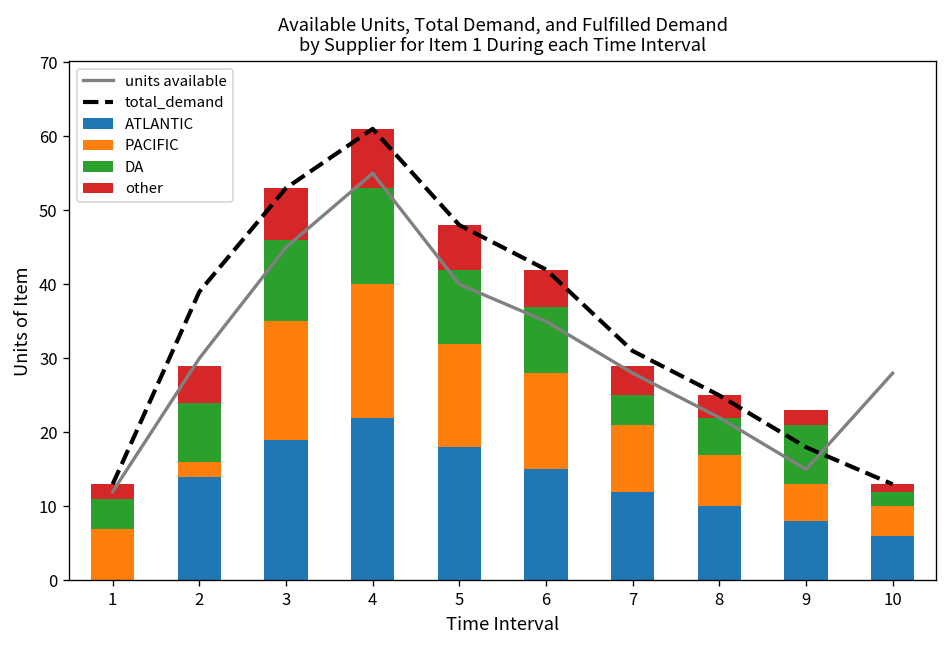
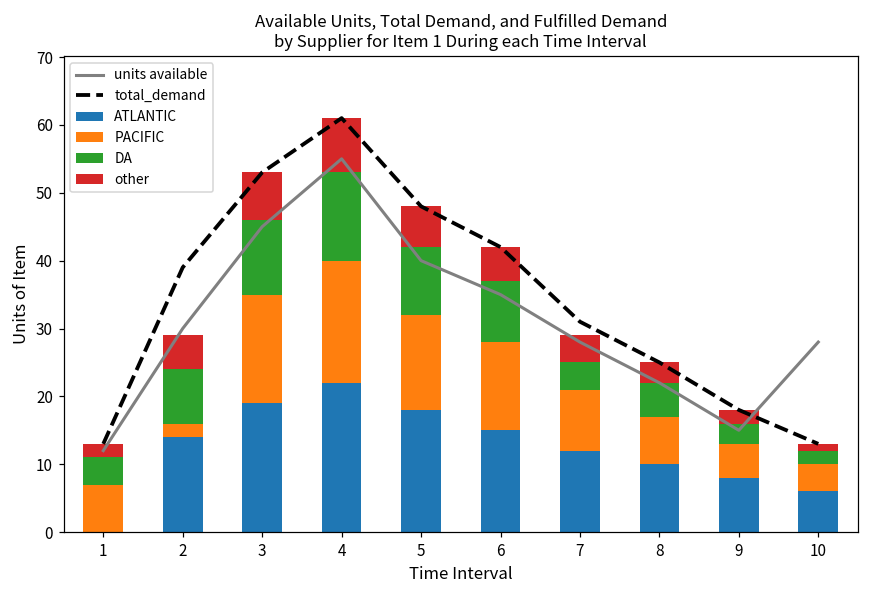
  {
    "ATLANTIC": {
      "1": 0,
      "2": 14,
      "3": 19,
      "4": 22,
      "5": 18,
      "6": 15,
      "7": 12,
      "8": 10,
      "9": 8,
      "10": 6
    },
    "units available": {
      "1": 12,
      "2": 30,
      "3": 45,
      "4": 55,
      "5": 40,
      "6": 35,
      "7": 28,
      "8": 22,
      "9": 15,
      "10": 28
    },
    "PACIFIC": {
      "1": 7,
      "2": 2,
      "3": 16,
      "4": 18,
      "5": 14,
      "6": 13,
      "7": 9,
      "8": 7,
      "9": 5,
      "10": 4
    },
    "total_demand": {
      "1": 13,
      "2": 39,
      "3": 53,
      "4": 61,
      "5": 48,
      "6": 42,
      "7": 31,
      "8": 25,
      "9": 18,
      "10": 13
    },
    "DA": {
      "1": 4,
      "2": 8,
      "3": 11,
      "4": 13,
      "5": 10,
      "6": 9,
      "7": 4,
      "8": 5,
-     "9": 8,
+     "9": 3,
      "10": 2
    },
    "other": {
      "1": 2,
      "2": 5,
      "3": 7,
      "4": 8,
      "5": 6,
      "6": 5,
      "7": 4,
      "8": 3,
      "9": 2,
      "10": 1
    }
  }
